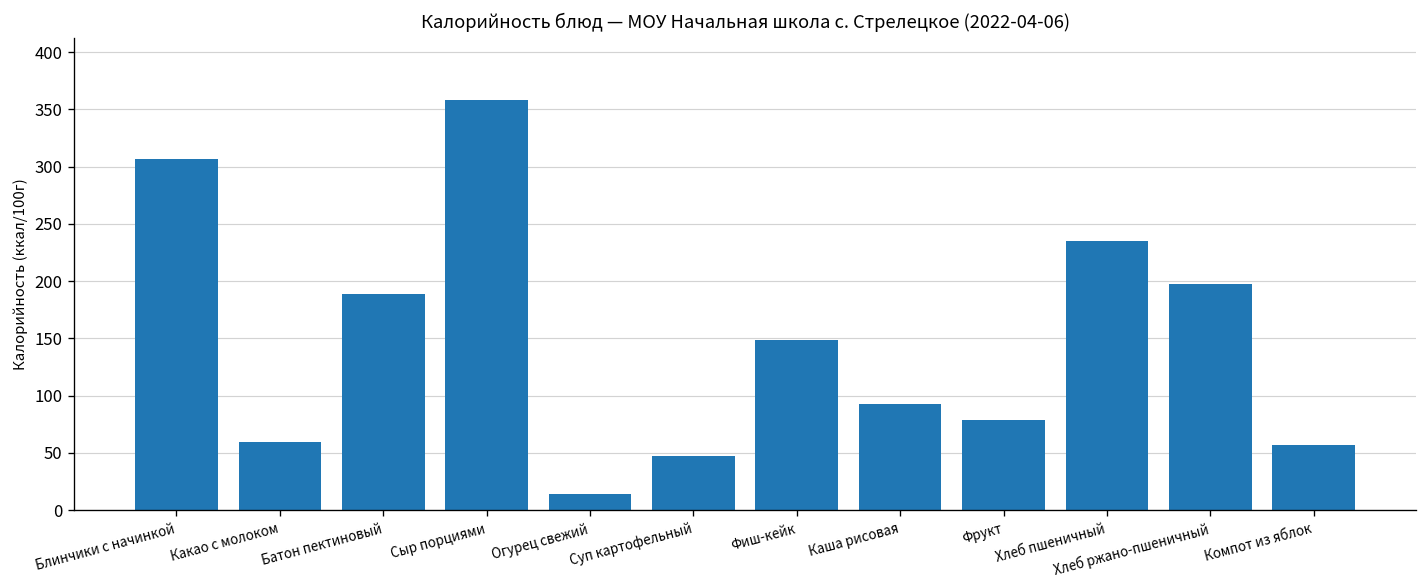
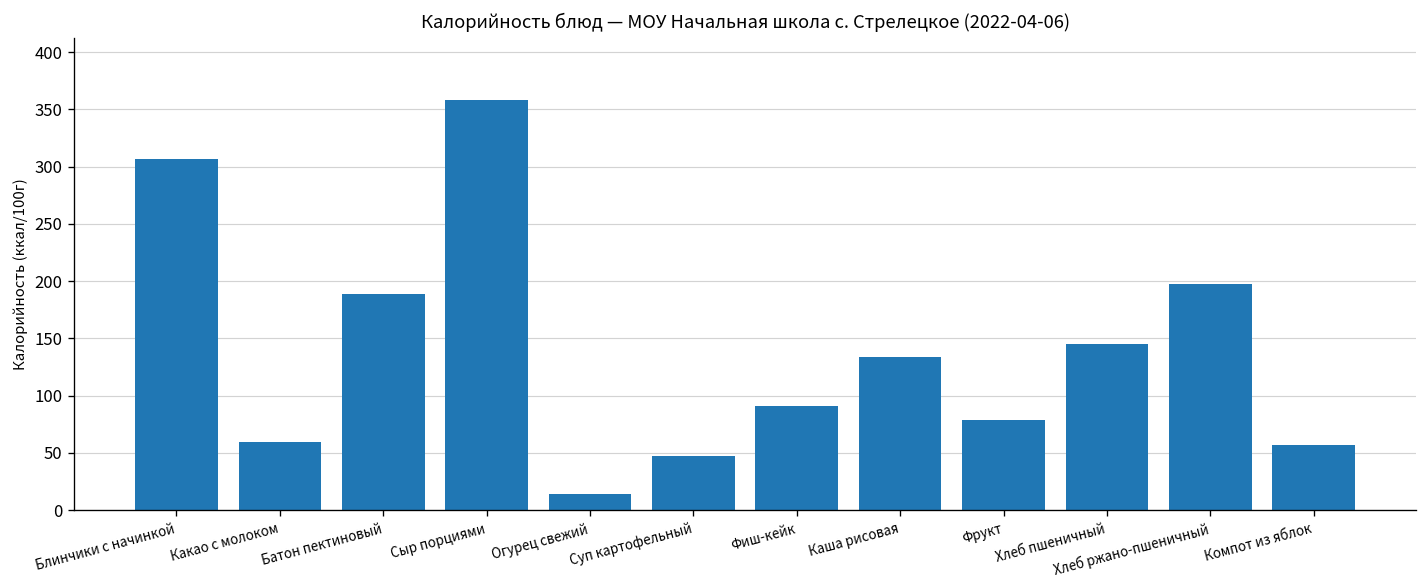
  {
    "Блинчики с начинкой": 310,
    "Какао с молоком": 60,
    "Батон пектиновый": 190,
    "Сыр порциями": 360,
    "Огурец свежий": 10,
    "Суп картофельный": 50,
-   "Фиш-кейк": 150,
-   "Каша рисовая": 90,
+   "Фиш-кейк": 90,
+   "Каша рисовая": 130,
    "Фрукт": 80,
-   "Хлеб пшеничный": 240,
+   "Хлеб пшеничный": 150,
    "Хлеб ржано-пшеничный": 200,
    "Компот из яблок": 60
  }
